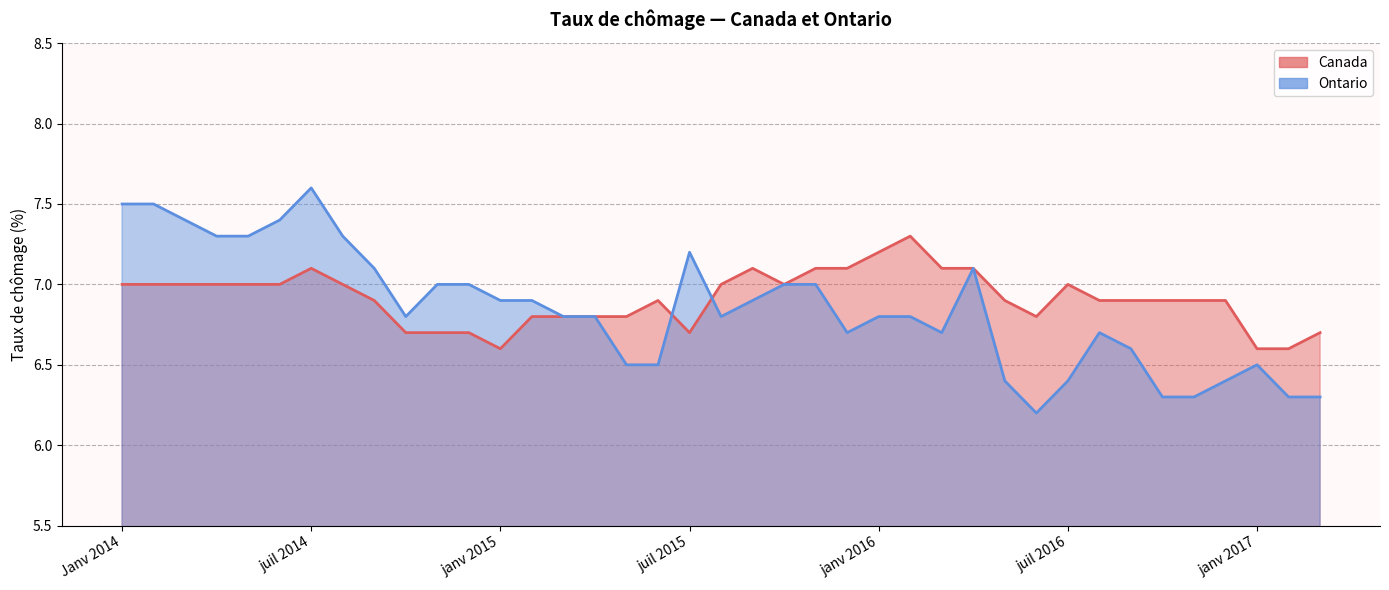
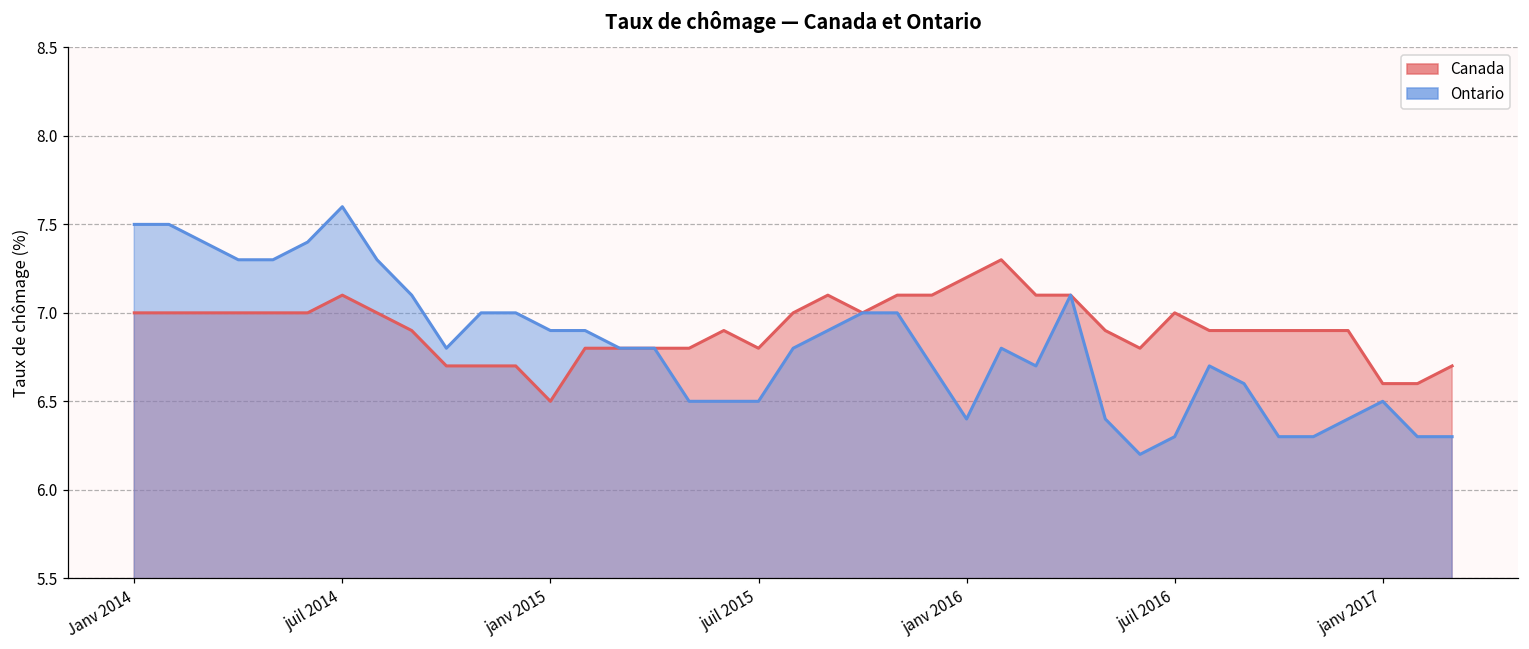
  {
    "Canada": {
      "Janv 2014": 7.0,
      "juil 2014": 7.1,
-     "janv 2015": 6.6,
-     "juil 2015": 6.7,
+     "janv 2015": 6.5,
+     "juil 2015": 6.8,
      "janv 2016": 7.2,
      "juil 2016": 7.0,
      "janv 2017": 6.6
    },
    "Ontario": {
      "Janv 2014": 7.5,
      "juil 2014": 7.6,
      "janv 2015": 6.9,
-     "juil 2015": 7.2,
-     "janv 2016": 6.8,
-     "juil 2016": 6.4,
+     "juil 2015": 6.5,
+     "janv 2016": 6.4,
+     "juil 2016": 6.3,
      "janv 2017": 6.5
    }
  }
